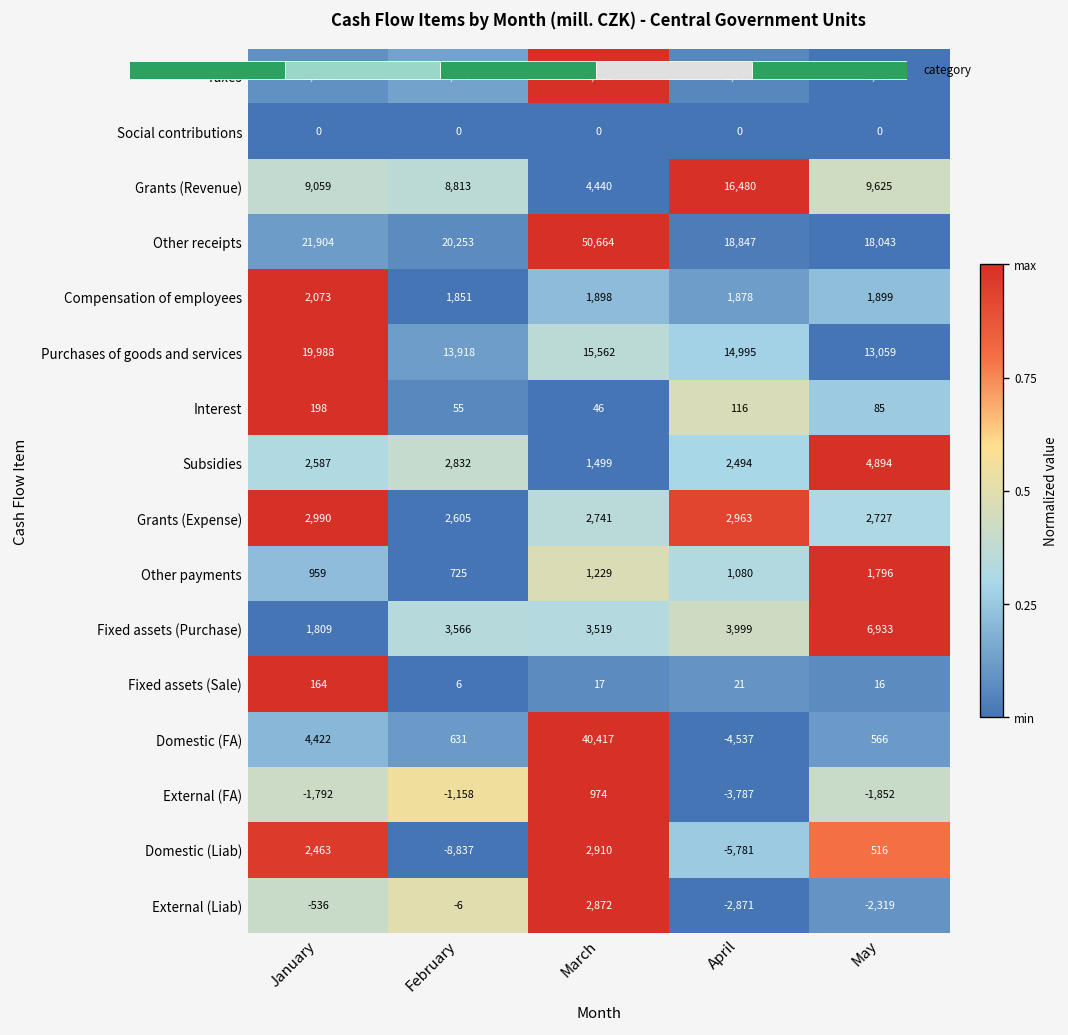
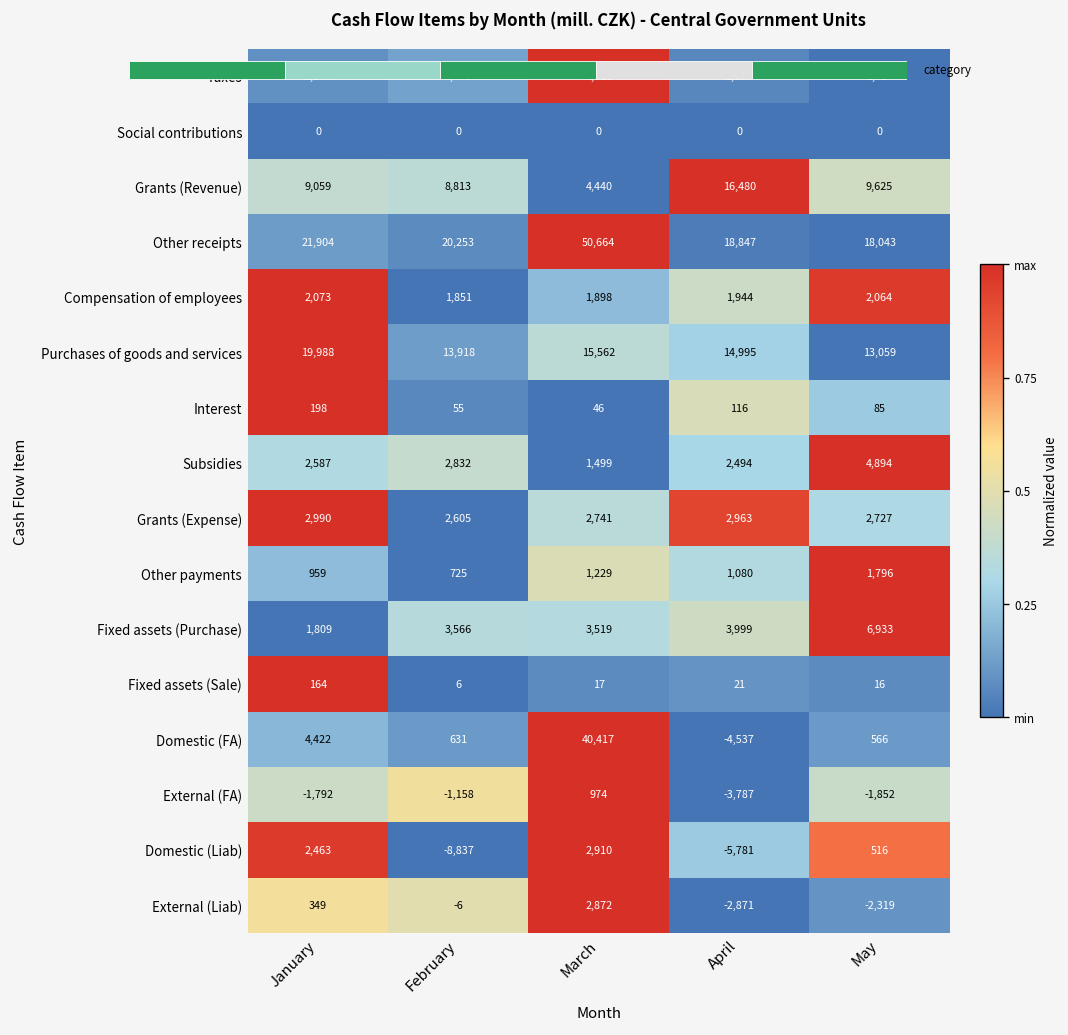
  {
    "Cash Flow Items by Month (mill. CZK) - Central Government Units": {
      "Social contributions": {
        "January": "0",
        "February": "0",
        "March": "0",
        "April": "0",
        "May": "0"
      },
      "Grants (Revenue)": {
        "January": "9,059",
        "February": "8,813",
        "March": "4,440",
        "April": "16,480",
        "May": "9,625"
      },
      "Other receipts": {
        "January": "21,904",
        "February": "20,253",
        "March": "50,664",
        "April": "18,847",
        "May": "18,043"
      },
      "Compensation of employees": {
        "January": "2,073",
        "February": "1,851",
        "March": "1,898",
-       "April": "1,878",
-       "May": "1,899"
+       "April": "1,944",
+       "May": "2,064"
      },
      "Purchases of goods and services": {
        "January": "19,988",
        "February": "13,918",
        "March": "15,562",
        "April": "14,995",
        "May": "13,059"
      },
      "Interest": {
        "January": "198",
        "February": "55",
        "March": "46",
        "April": "116",
        "May": "85"
      },
      "Subsidies": {
        "January": "2,587",
        "February": "2,832",
        "March": "1,499",
        "April": "2,494",
        "May": "4,894"
      },
      "Grants (Expense)": {
        "January": "2,990",
        "February": "2,605",
        "March": "2,741",
        "April": "2,963",
        "May": "2,727"
      },
      "Other payments": {
        "January": "959",
        "February": "725",
        "March": "1,229",
        "April": "1,080",
        "May": "1,796"
      },
      "Fixed assets (Purchase)": {
        "January": "1,809",
        "February": "3,566",
        "March": "3,519",
        "April": "3,999",
        "May": "6,933"
      },
      "Fixed assets (Sale)": {
        "January": "164",
        "February": "6",
        "March": "17",
        "April": "21",
        "May": "16"
      },
      "Domestic (FA)": {
        "January": "4,422",
        "February": "631",
        "March": "40,417",
        "April": "-4,537",
        "May": "566"
      },
      "External (FA)": {
        "January": "-1,792",
        "February": "-1,158",
        "March": "974",
        "April": "-3,787",
        "May": "-1,852"
      },
      "Domestic (Liab)": {
        "January": "2,463",
        "February": "-8,837",
        "March": "2,910",
        "April": "-5,781",
        "May": "516"
      },
      "External (Liab)": {
-       "January": "-536",
+       "January": "349",
        "February": "-6",
        "March": "2,872",
        "April": "-2,871",
        "May": "-2,319"
      }
    }
  }
